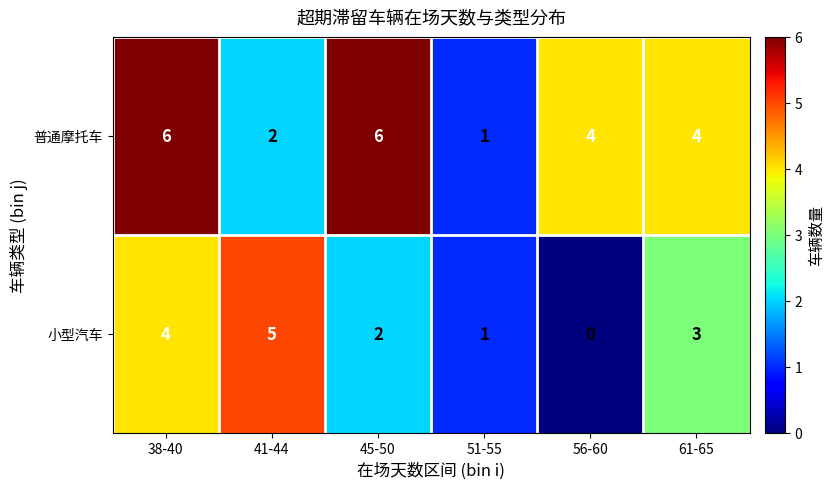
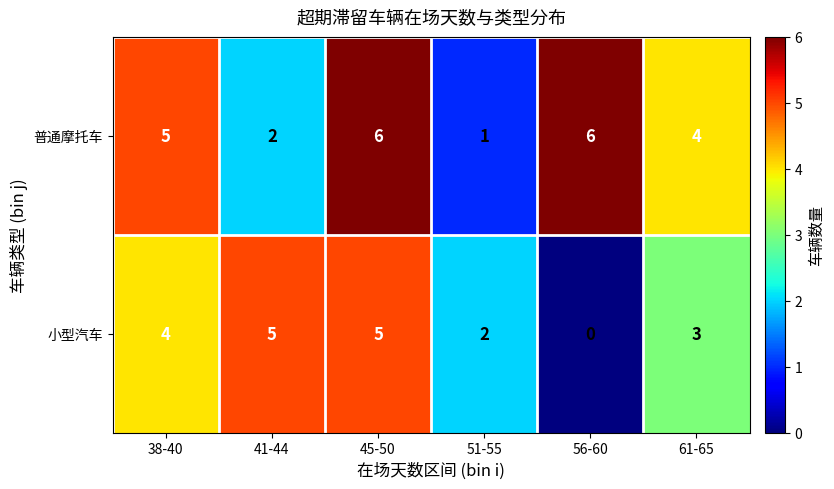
  {
    "普通摩托车": {
-     "38-40": 6,
+     "38-40": 5,
      "41-44": 2,
      "45-50": 6,
      "51-55": 1,
-     "56-60": 4,
+     "56-60": 6,
      "61-65": 4
    },
    "小型汽车": {
      "38-40": 4,
      "41-44": 5,
-     "45-50": 2,
-     "51-55": 1,
+     "45-50": 5,
+     "51-55": 2,
      "56-60": 0,
      "61-65": 3
    }
  }
